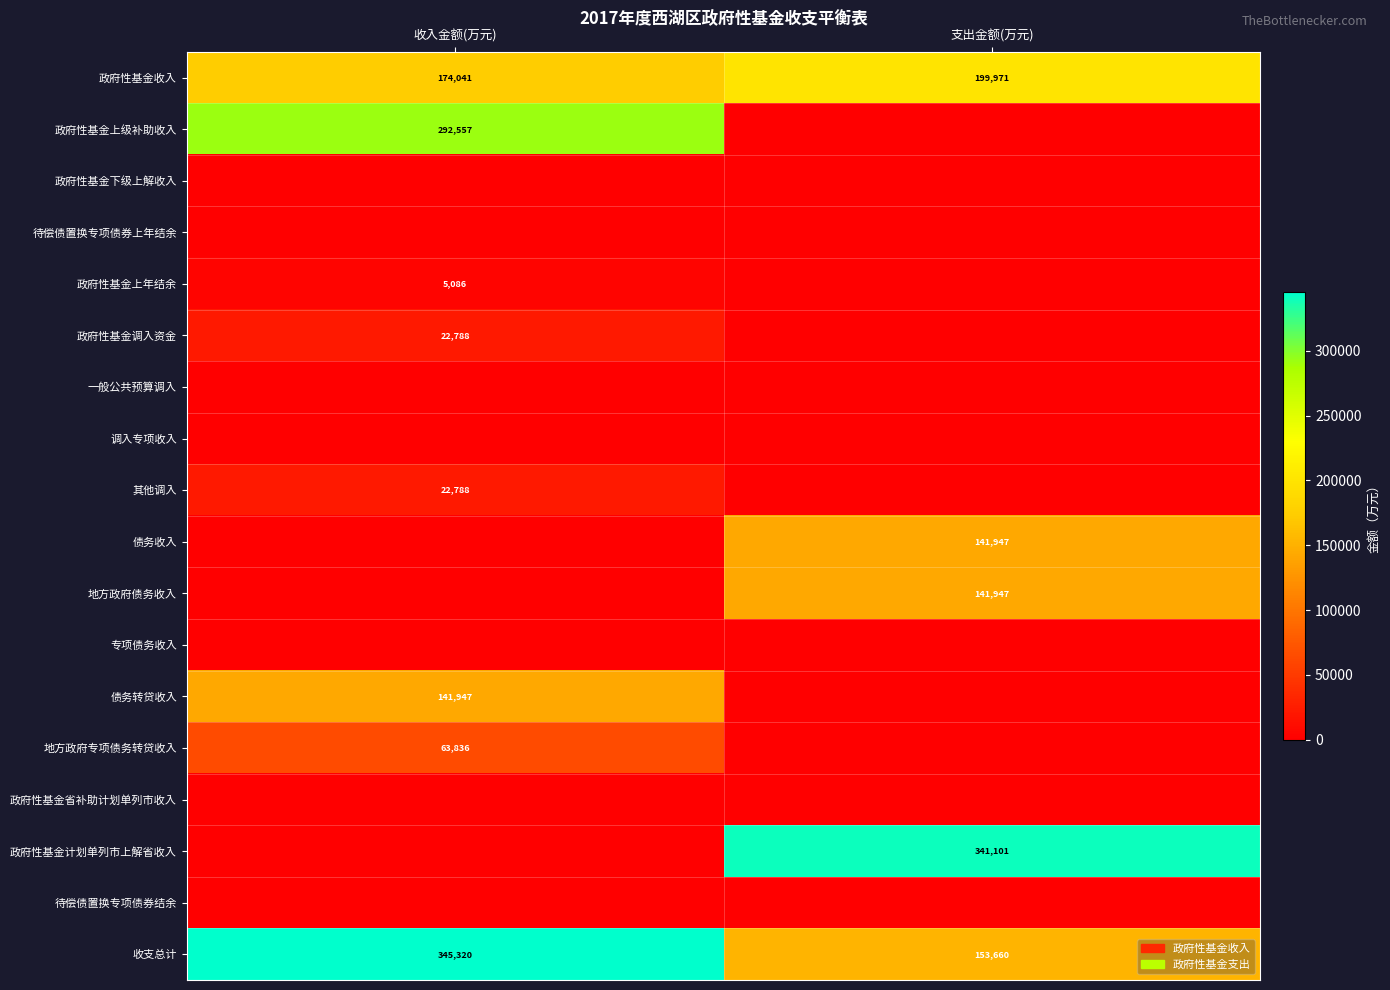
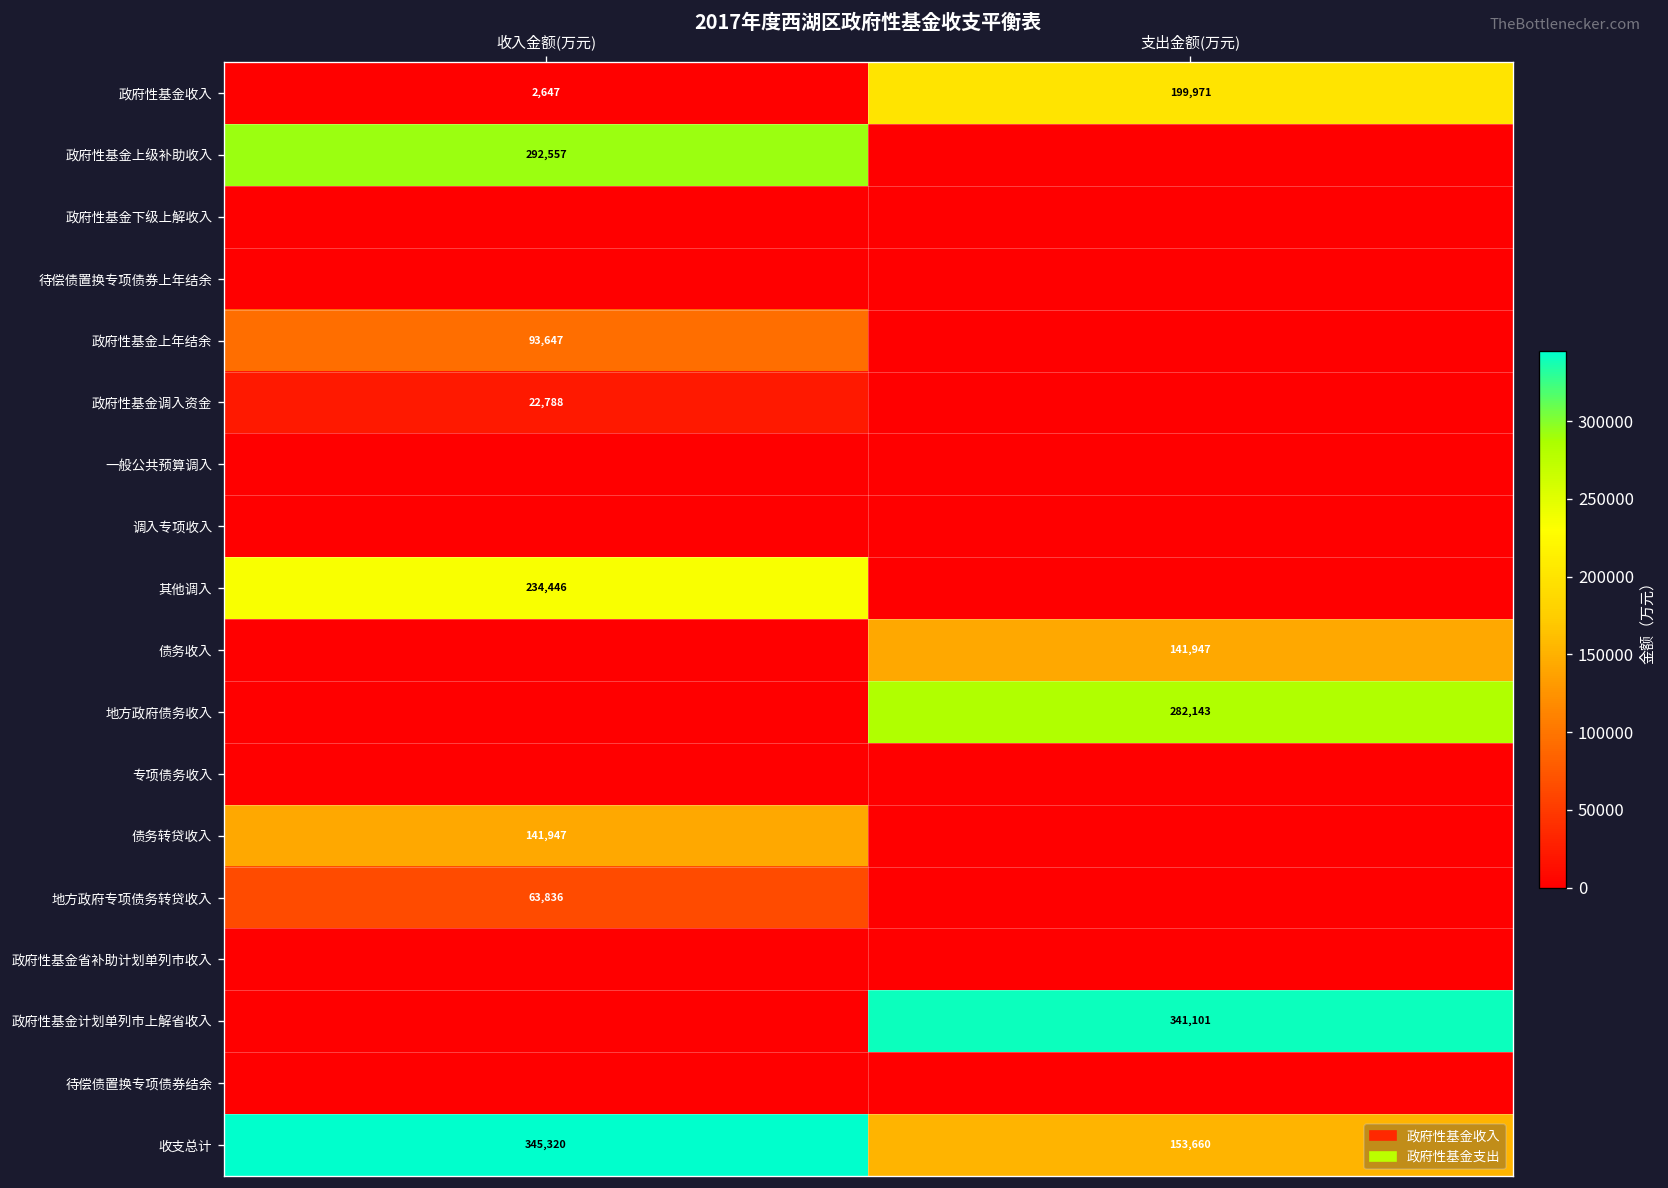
  {
    "政府性基金收入": {
-     "收入金额(万元)": "174,041",
+     "收入金额(万元)": "2,647",
      "支出金额(万元)": "199,971"
    },
    "政府性基金上级补助收入": {
      "收入金额(万元)": "292,557"
    },
    "政府性基金上年结余": {
-     "收入金额(万元)": "5,086"
+     "收入金额(万元)": "93,647"
    },
    "政府性基金调入资金": {
      "收入金额(万元)": "22,788"
    },
    "其他调入": {
-     "收入金额(万元)": "22,788"
+     "收入金额(万元)": "234,446"
    },
    "债务收入": {
      "支出金额(万元)": "141,947"
    },
    "地方政府债务收入": {
-     "支出金额(万元)": "141,947"
+     "支出金额(万元)": "282,143"
    },
    "债务转贷收入": {
      "收入金额(万元)": "141,947"
    },
    "地方政府专项债务转贷收入": {
      "收入金额(万元)": "63,836"
    },
    "政府性基金计划单列市上解省收入": {
      "支出金额(万元)": "341,101"
    },
    "收支总计": {
      "收入金额(万元)": "345,320",
      "支出金额(万元)": "153,660"
    }
  }
